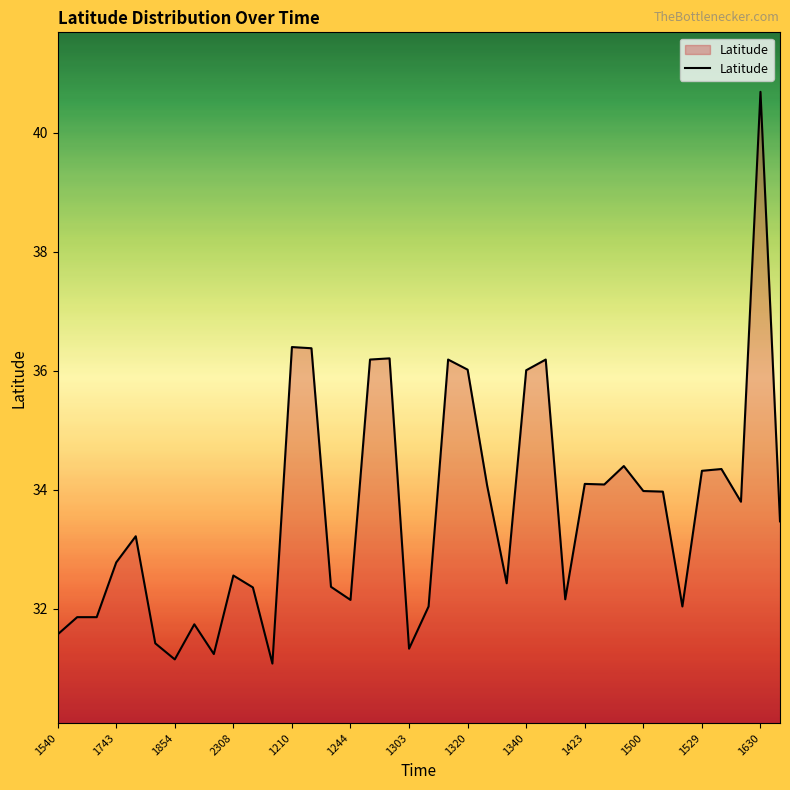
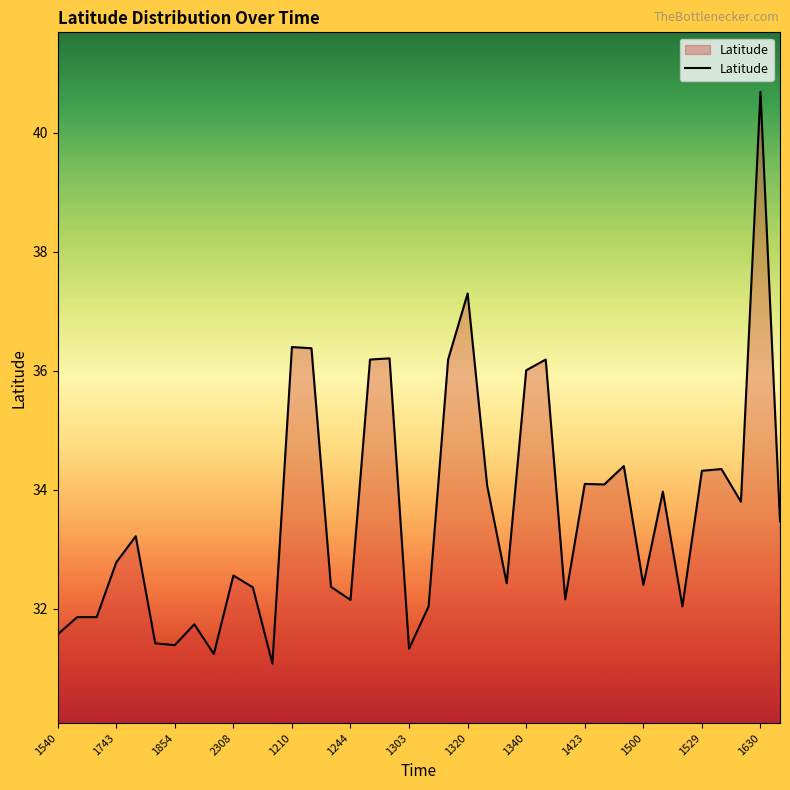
  {
    "1540": 31.6,
    "1743": 32.8,
-   "1854": 31.2,
+   "1854": 31.4,
    "2308": 32.6,
    "1210": 36.4,
    "1244": 32.2,
    "1303": 31.3,
-   "1320": 36.0,
+   "1320": 37.3,
    "1340": 36.0,
-   "1500": 34.0,
+   "1500": 32.4,
    "1630": 40.7
  }
